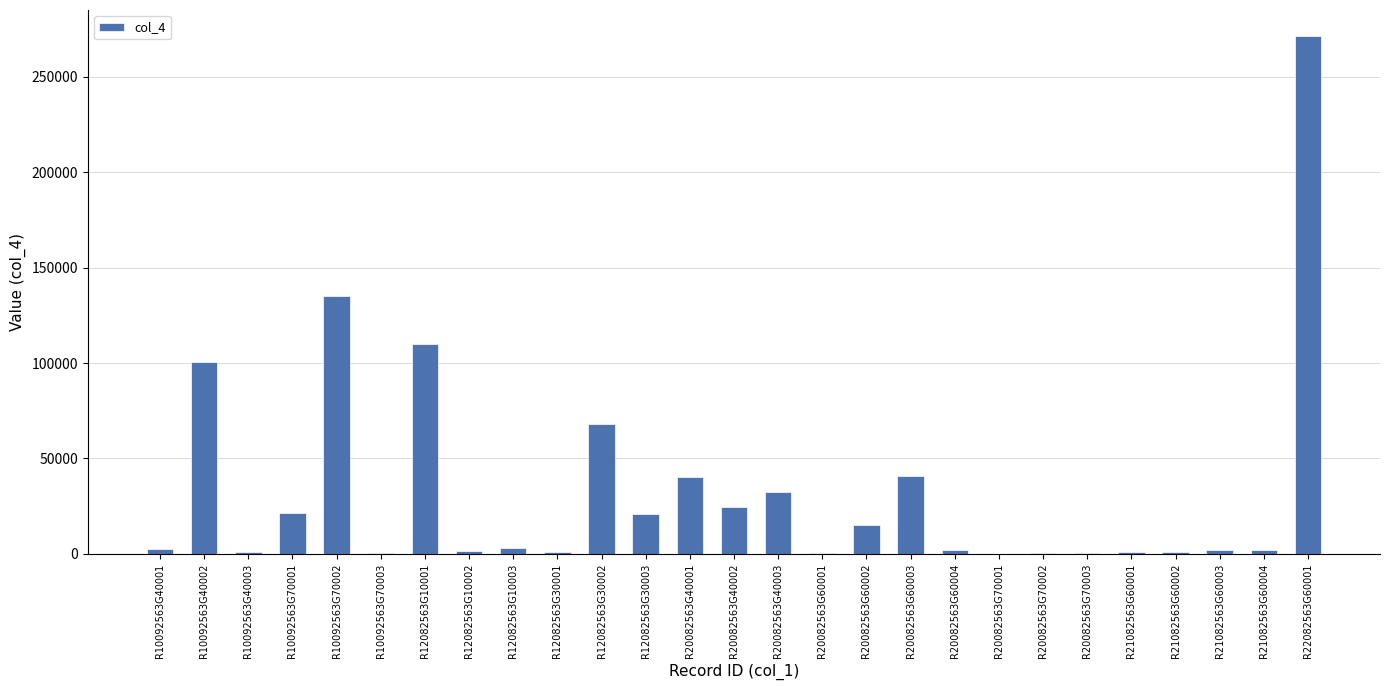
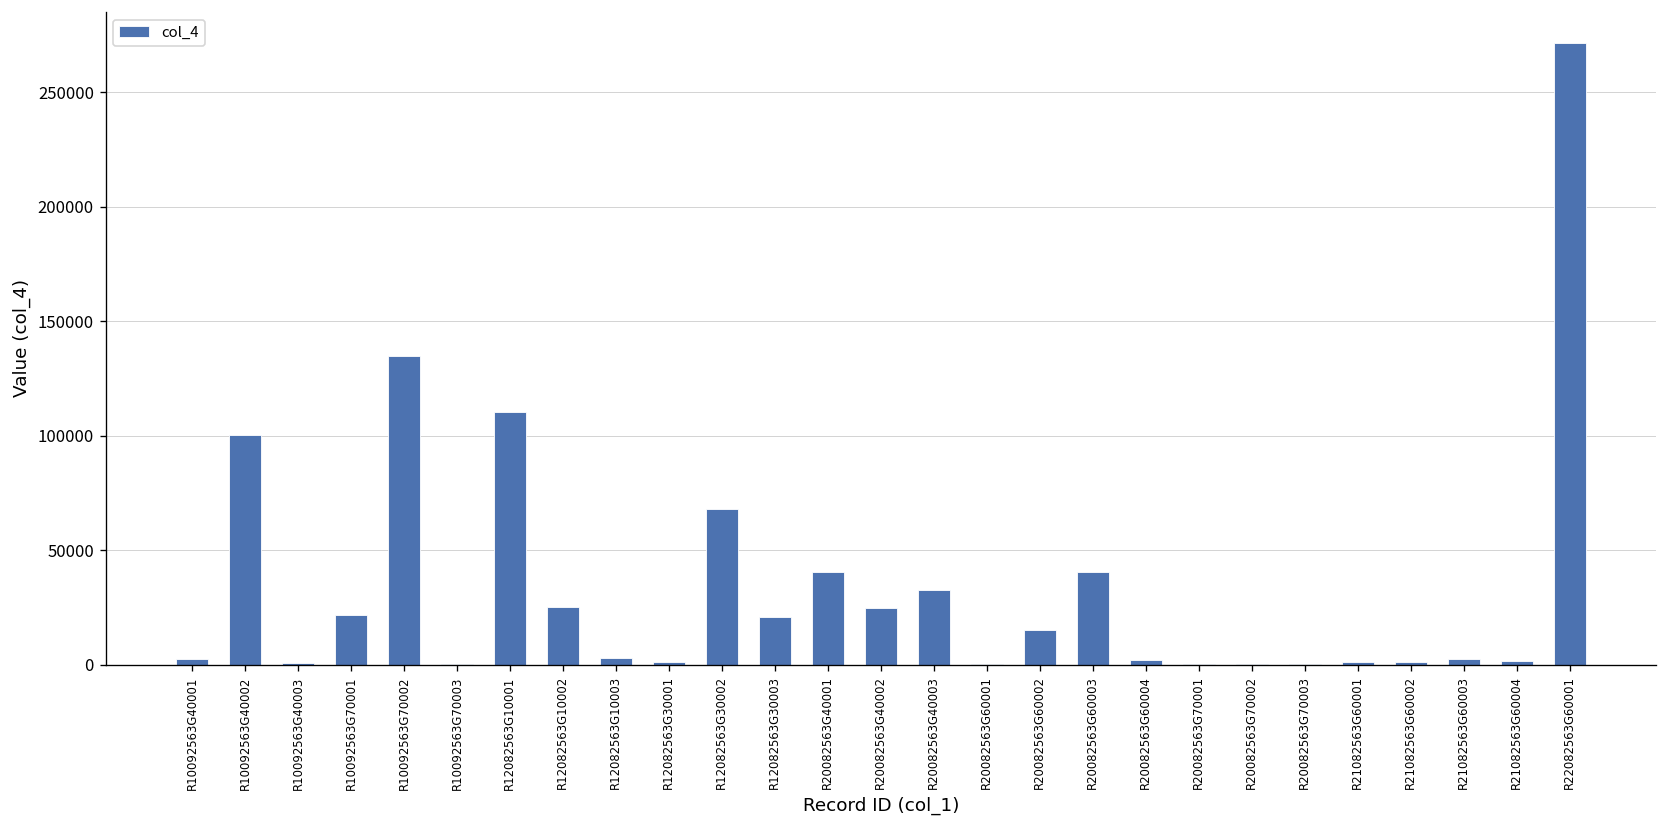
  {
    "R10092563G40001": 2000,
    "R10092563G40002": 100000,
    "R10092563G70001": 22000,
    "R10092563G70002": 135000,
    "R12082563G10001": 110000,
-   "R12082563G10002": 2000,
+   "R12082563G10002": 25000,
    "R12082563G10003": 3000,
    "R12082563G30002": 68000,
    "R12082563G30003": 21000,
    "R20082563G40001": 40000,
    "R20082563G40002": 25000,
    "R20082563G40003": 33000,
    "R20082563G60002": 15000,
    "R20082563G60003": 41000,
    "R20082563G60004": 2000,
    "R21082563G60003": 2000,
    "R21082563G60004": 2000,
    "R22082563G60001": 271000
  }
